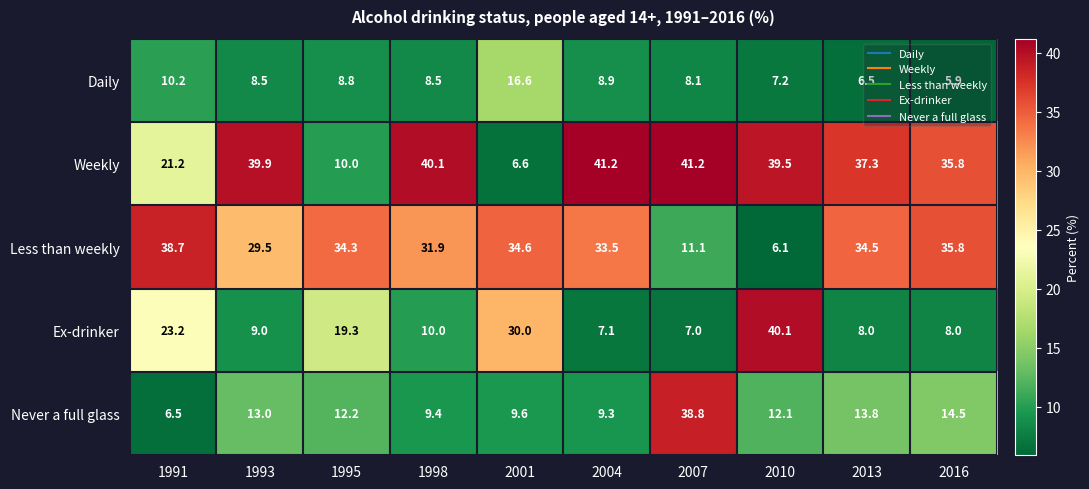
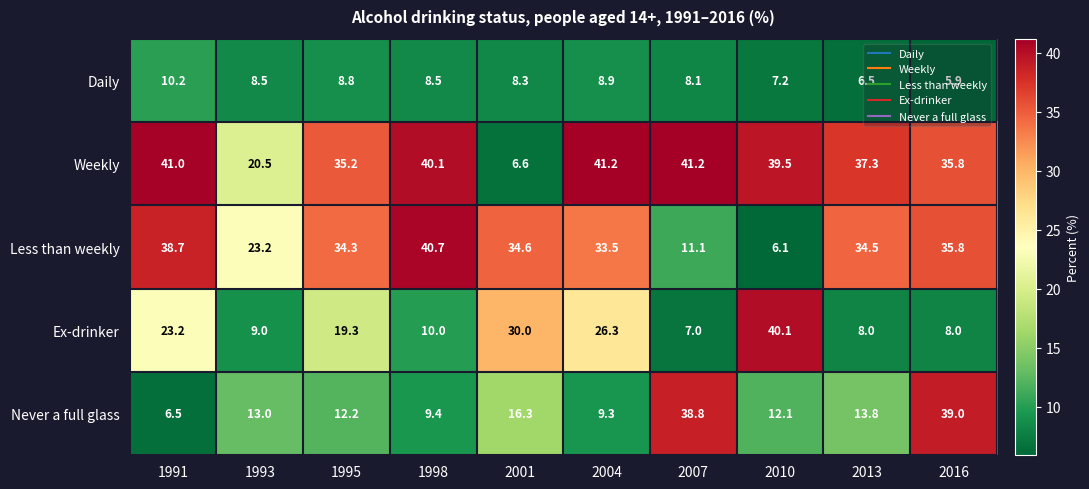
  {
    "Daily": {
      "1991": 10.2,
      "1993": 8.5,
      "1995": 8.8,
      "1998": 8.5,
-     "2001": 16.6,
+     "2001": 8.3,
      "2004": 8.9,
      "2007": 8.1,
      "2010": 7.2
    },
    "Weekly": {
-     "1991": 21.2,
-     "1993": 39.9,
-     "1995": 10.0,
+     "1991": 41.0,
+     "1993": 20.5,
+     "1995": 35.2,
      "1998": 40.1,
      "2001": 6.6,
      "2004": 41.2,
      "2007": 41.2,
      "2010": 39.5,
      "2013": 37.3,
      "2016": 35.8
    },
    "Less than weekly": {
      "1991": 38.7,
-     "1993": 29.5,
+     "1993": 23.2,
      "1995": 34.3,
-     "1998": 31.9,
+     "1998": 40.7,
      "2001": 34.6,
      "2004": 33.5,
      "2007": 11.1,
      "2010": 6.1,
      "2013": 34.5,
      "2016": 35.8
    },
    "Ex-drinker": {
      "1991": 23.2,
      "1993": 9.0,
      "1995": 19.3,
      "1998": 10.0,
      "2001": 30.0,
-     "2004": 7.1,
+     "2004": 26.3,
      "2007": 7.0,
      "2010": 40.1,
      "2013": 8.0,
      "2016": 8.0
    },
    "Never a full glass": {
      "1991": 6.5,
      "1993": 13.0,
      "1995": 12.2,
      "1998": 9.4,
-     "2001": 9.6,
+     "2001": 16.3,
      "2004": 9.3,
      "2007": 38.8,
      "2010": 12.1,
      "2013": 13.8,
-     "2016": 14.5
+     "2016": 39.0
    }
  }
